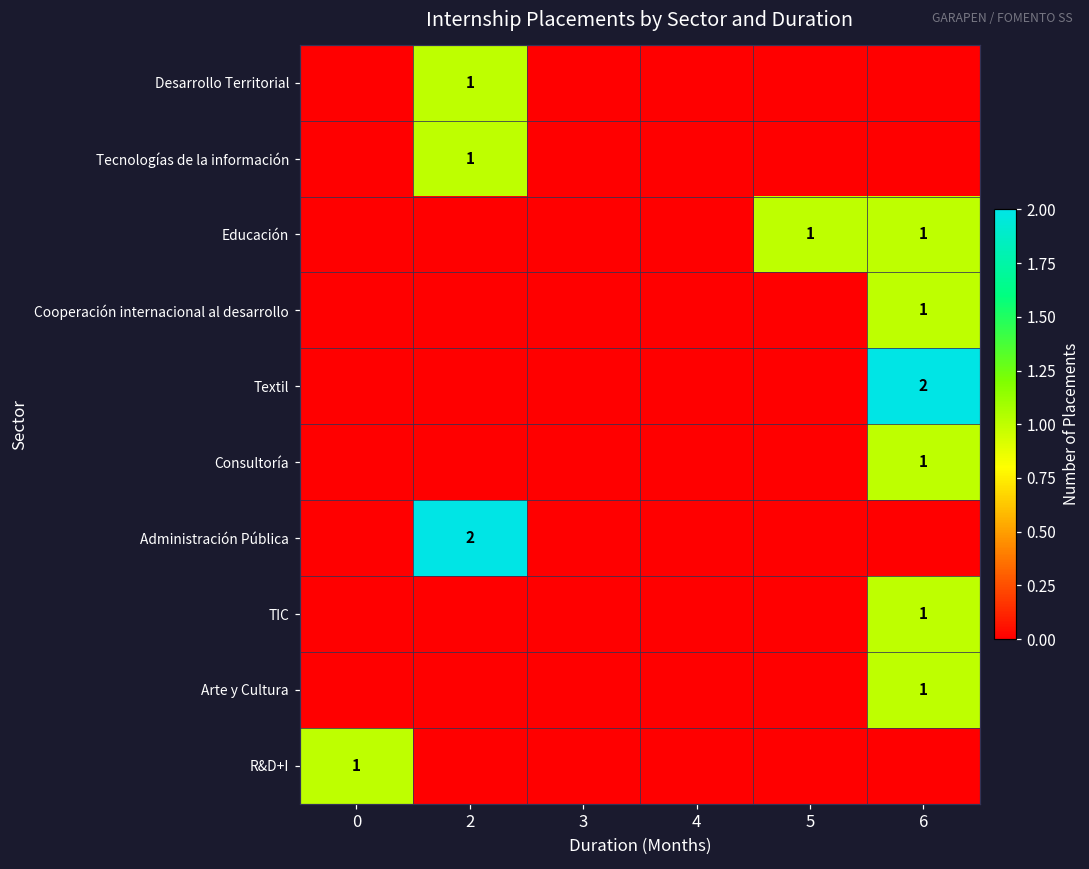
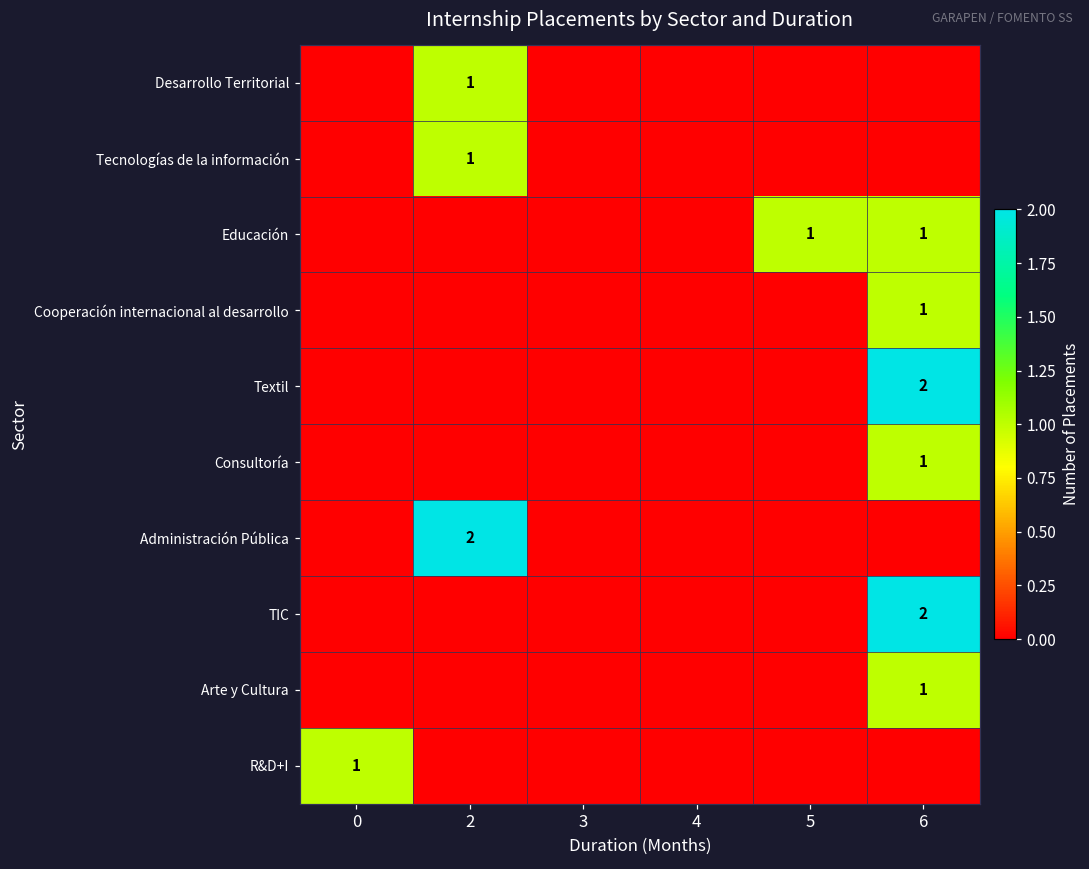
  {
    "Desarrollo Territorial": {
      "2": 1
    },
    "Tecnologías de la información": {
      "2": 1
    },
    "Educación": {
      "5": 1,
      "6": 1
    },
    "Cooperación internacional al desarrollo": {
      "6": 1
    },
    "Textil": {
      "6": 2
    },
    "Consultoría": {
      "6": 1
    },
    "Administración Pública": {
      "2": 2
    },
    "TIC": {
-     "6": 1
+     "6": 2
    },
    "Arte y Cultura": {
      "6": 1
    },
    "R&D+I": {
      "0": 1
    }
  }
